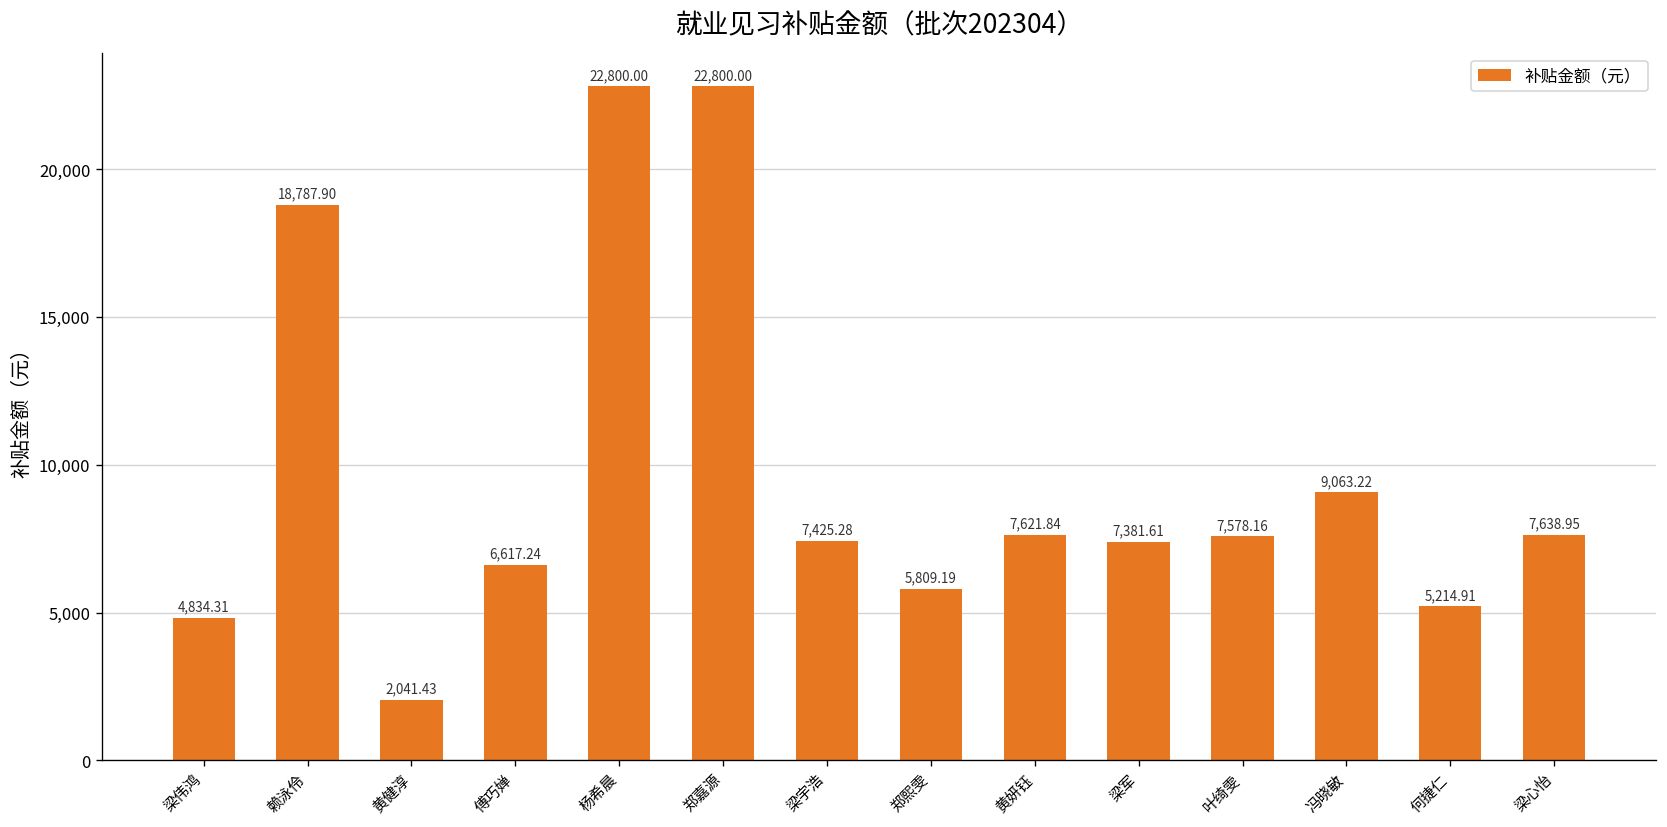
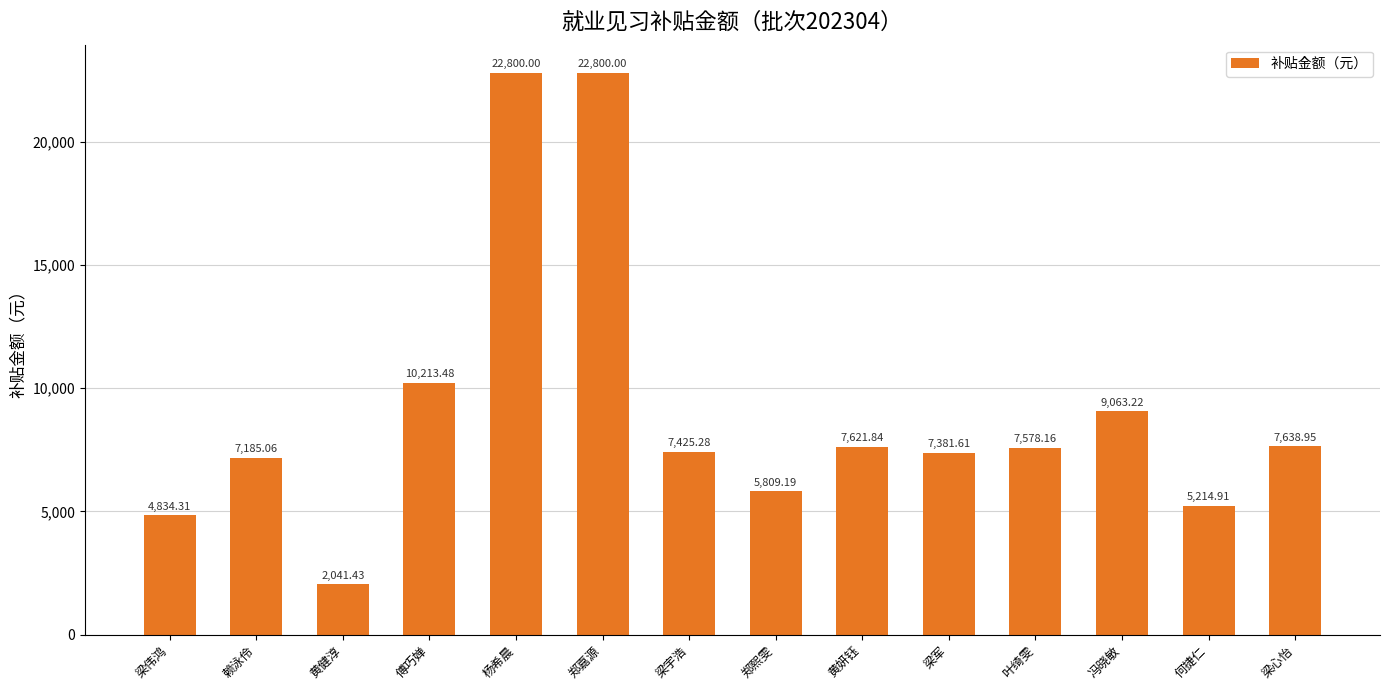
  {
    "梁伟鸿": "4,834.31",
-   "赖泳伶": "18,787.90",
+   "赖泳伶": "7,185.06",
    "黄健淳": "2,041.43",
-   "傅巧婵": "6,617.24",
+   "傅巧婵": "10,213.48",
    "杨希晨": "22,800.00",
    "郑嘉源": "22,800.00",
    "梁宇浩": "7,425.28",
    "郑熙雯": "5,809.19",
    "黄妍钰": "7,621.84",
    "梁军": "7,381.61",
    "叶绮雯": "7,578.16",
    "冯晓敏": "9,063.22",
    "何捷仁": "5,214.91",
    "梁心怡": "7,638.95"
  }
